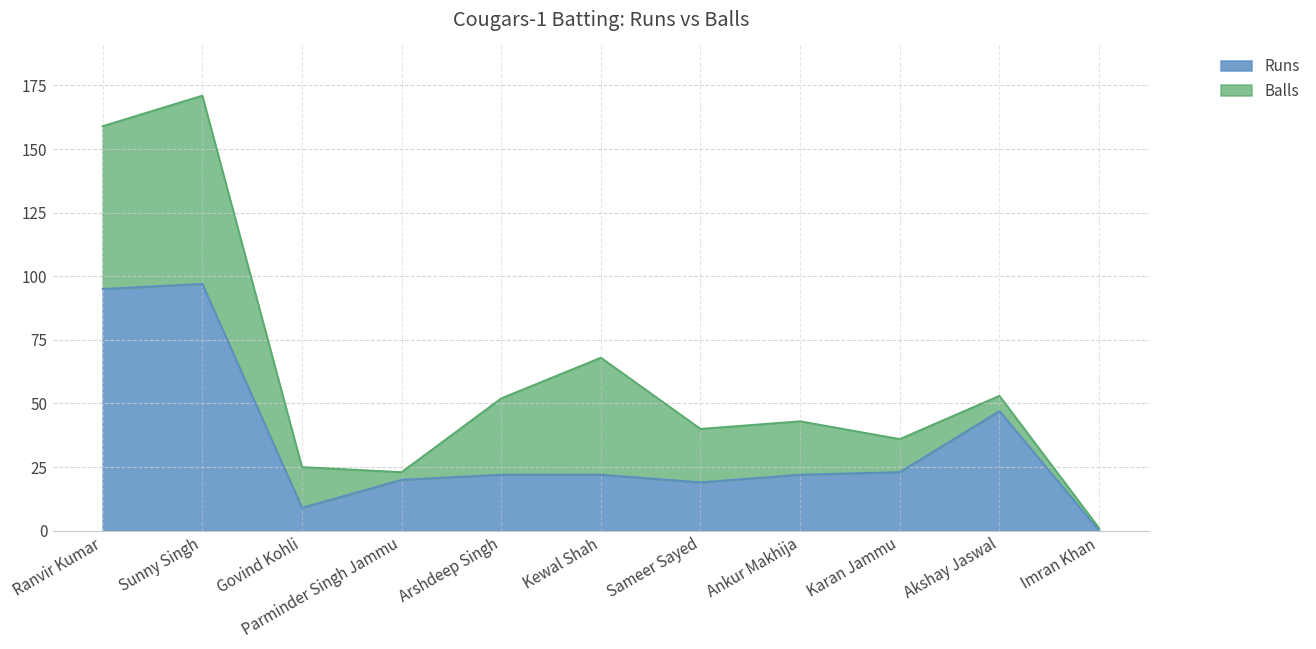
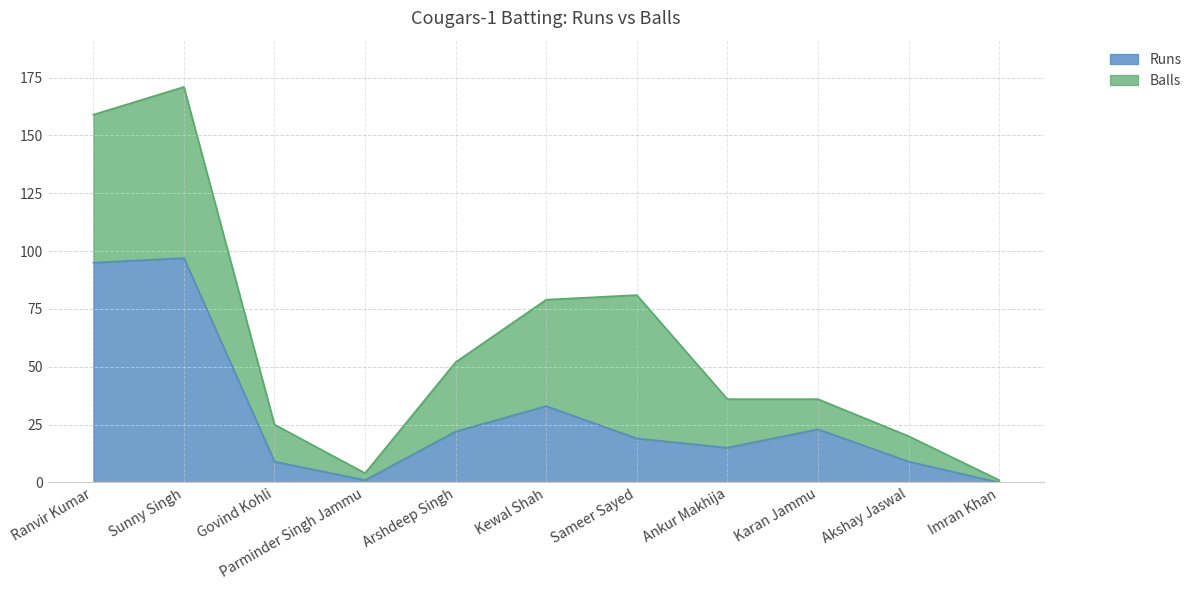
  {
    "Runs": {
      "Ranvir Kumar": 95,
      "Sunny Singh": 97,
      "Govind Kohli": 9,
-     "Parminder Singh Jammu": 20,
+     "Parminder Singh Jammu": 1,
      "Arshdeep Singh": 22,
-     "Kewal Shah": 22,
+     "Kewal Shah": 33,
      "Sameer Sayed": 19,
-     "Ankur Makhija": 22,
+     "Ankur Makhija": 15,
      "Karan Jammu": 23,
-     "Akshay Jaswal": 47
+     "Akshay Jaswal": 9
    },
    "Balls": {
      "Ranvir Kumar": 64,
      "Sunny Singh": 74,
      "Govind Kohli": 16,
      "Parminder Singh Jammu": 3,
      "Arshdeep Singh": 30,
      "Kewal Shah": 46,
-     "Sameer Sayed": 21,
+     "Sameer Sayed": 62,
      "Ankur Makhija": 21,
      "Karan Jammu": 13,
-     "Akshay Jaswal": 6
+     "Akshay Jaswal": 11
    }
  }
